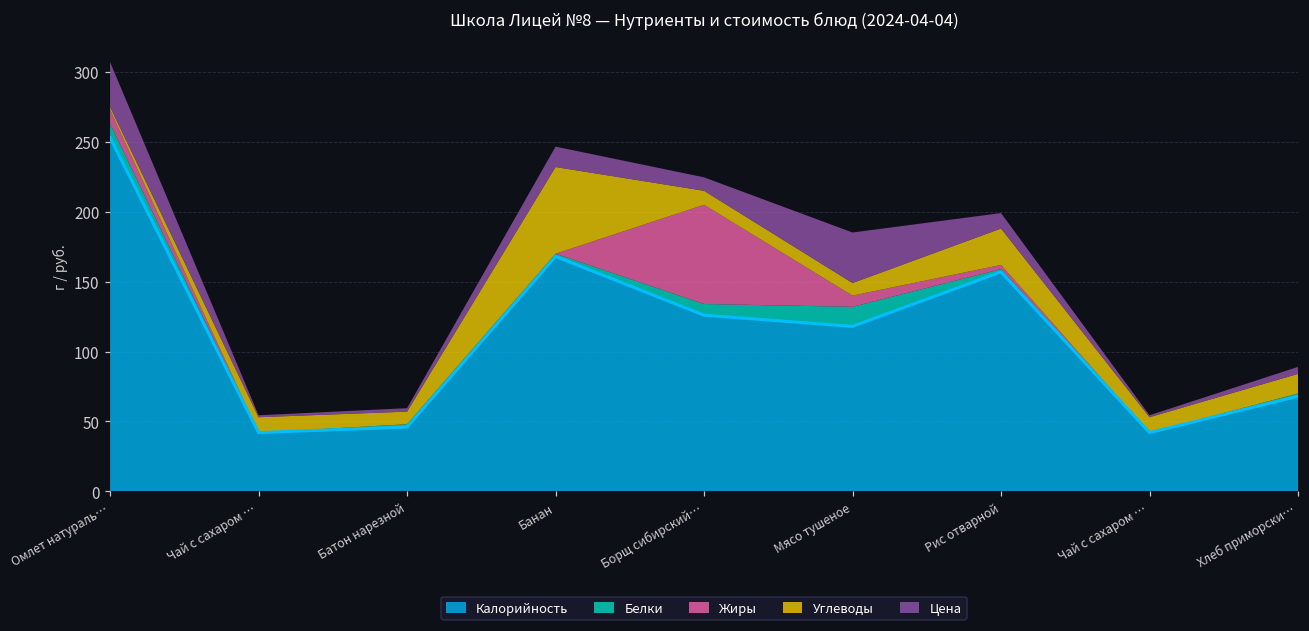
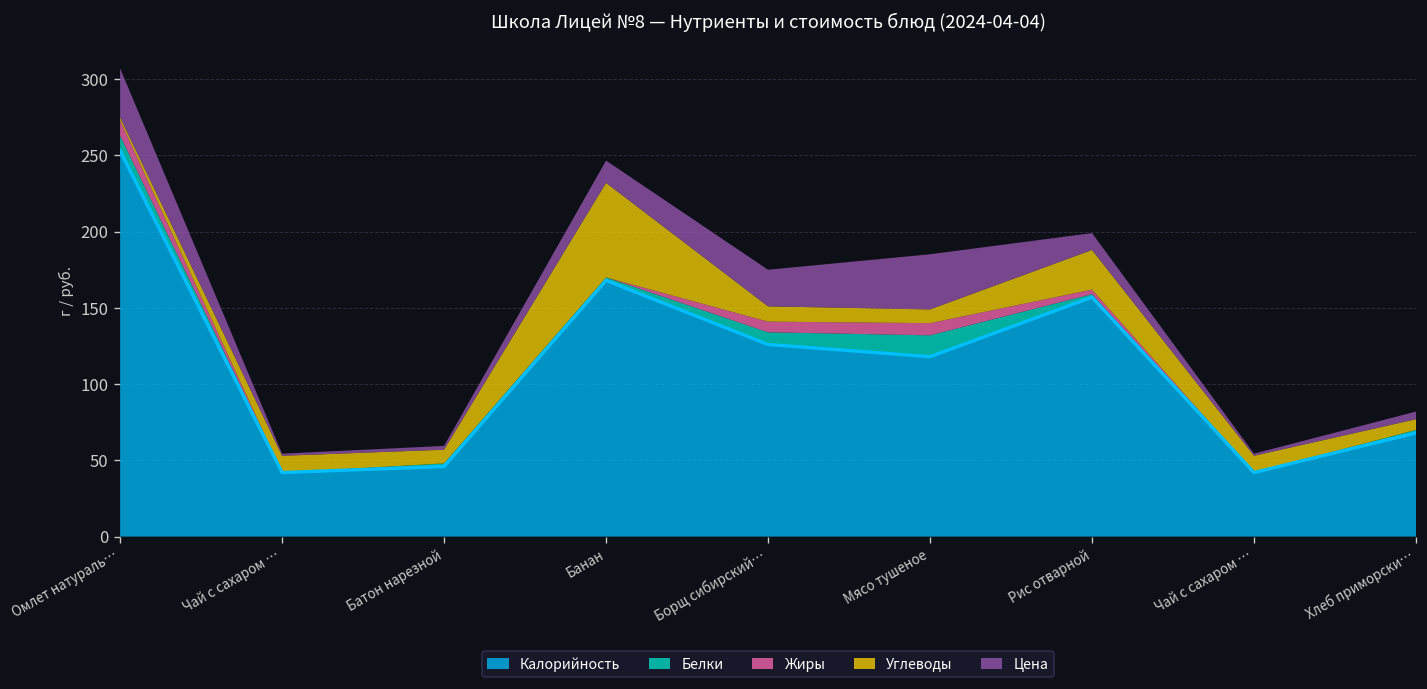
  {
    "Калорийность": {
      "Омлет натураль…": 253,
      "Батон нарезной": 46,
      "Борщ сибирский…": 126,
      "Мясо тушеное": 118
    },
    "Белки": {
      "Омлет натураль…": 10,
      "Борщ сибирский…": 8,
      "Мясо тушеное": 14
    },
    "Жиры": {
-     "Борщ сибирский…": 71,
+     "Борщ сибирский…": 7,
      "Мясо тушеное": 8,
      "Рис отварной": 3
    },
    "Углеводы": {
      "Батон нарезной": 9,
      "Банан": 62,
      "Борщ сибирский…": 10,
      "Мясо тушеное": 9,
      "Рис отварной": 26,
-     "Хлеб приморски…": 14
+     "Хлеб приморски…": 7
    },
    "Цена": {
      "Омлет натураль…": 32,
      "Батон нарезной": 2,
      "Банан": 15,
-     "Борщ сибирский…": 10,
+     "Борщ сибирский…": 24,
      "Мясо тушеное": 36,
      "Рис отварной": 11,
      "Хлеб приморски…": 5
    }
  }
